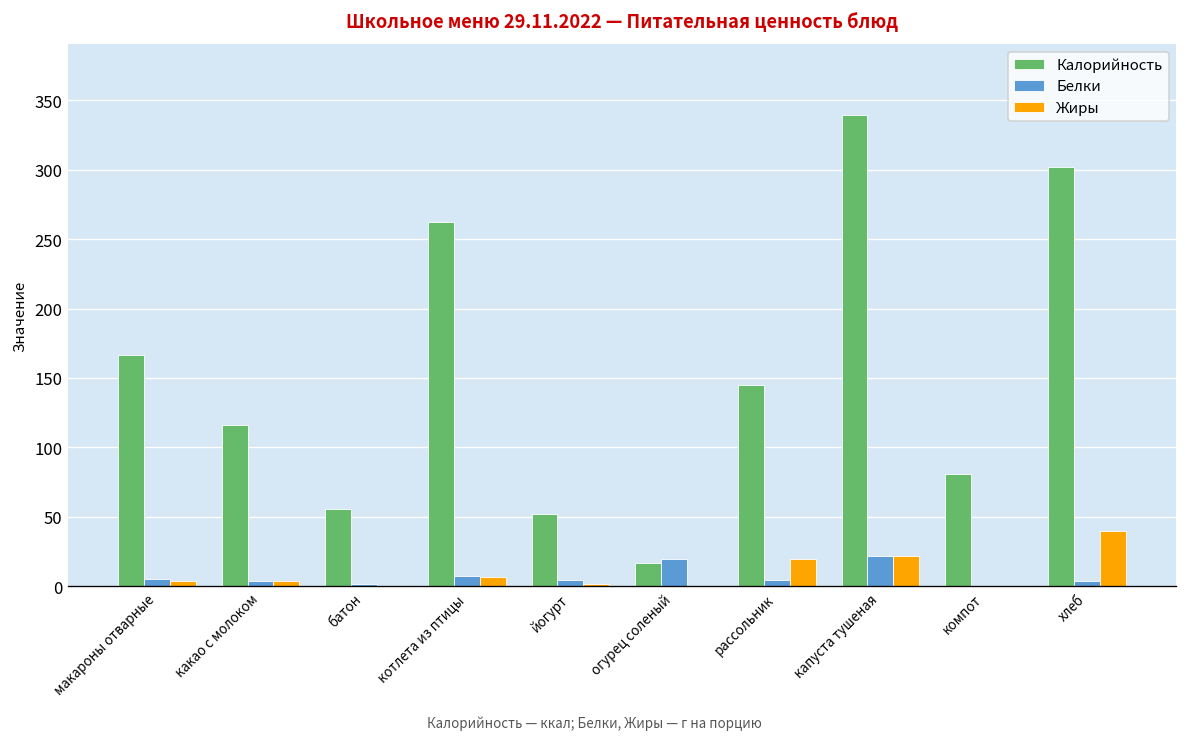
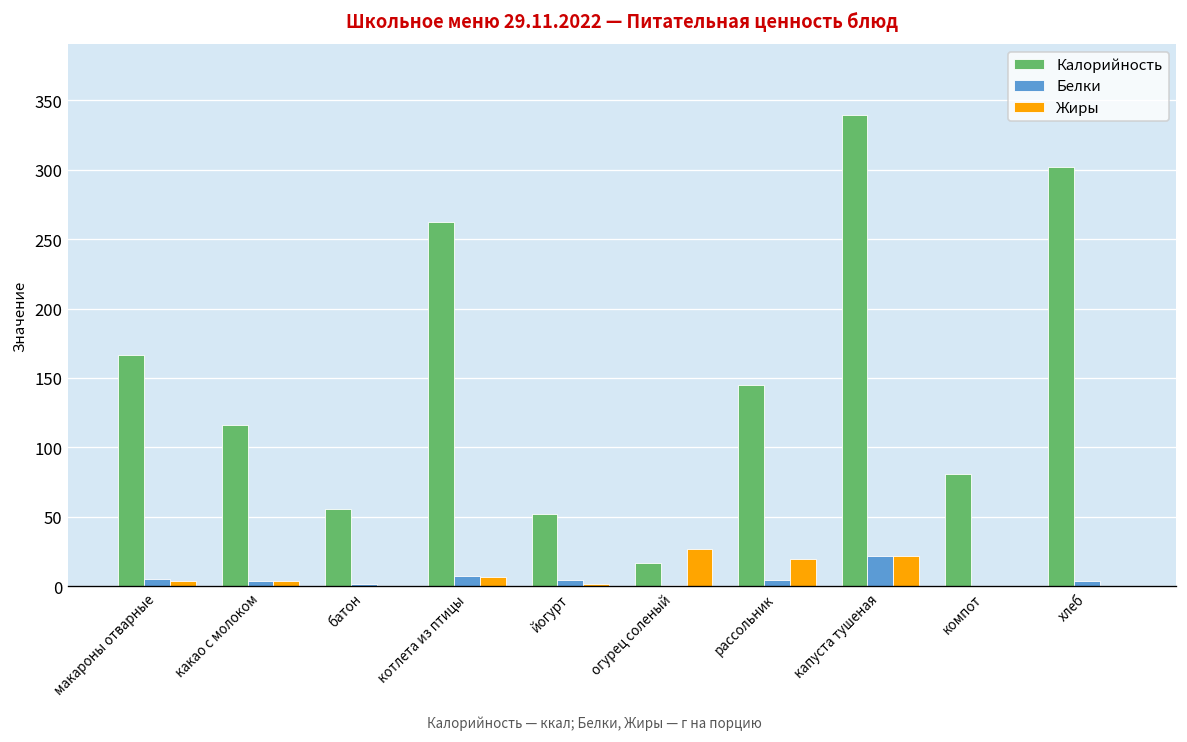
  {
    "Калорийность": {
      "макароны отварные": 167,
      "какао с молоком": 116,
      "батон": 56,
      "котлета из птицы": 262,
      "йогурт": 52,
      "огурец соленый": 17,
      "рассольник": 145,
      "капуста тушеная": 340,
      "компот": 81,
      "хлеб": 302
    },
    "Белки": {
      "макароны отварные": 5,
      "какао с молоком": 4,
      "котлета из птицы": 7,
      "йогурт": 4,
-     "огурец соленый": 20,
+     "огурец соленый": 1,
      "рассольник": 5,
      "капуста тушеная": 22,
      "хлеб": 4
    },
    "Жиры": {
      "макароны отварные": 4,
      "какао с молоком": 4,
      "котлета из птицы": 7,
-     "огурец соленый": 0,
+     "огурец соленый": 27,
      "рассольник": 19,
      "капуста тушеная": 22,
      "компот": 0,
-     "хлеб": 40
+     "хлеб": 1
    }
  }
